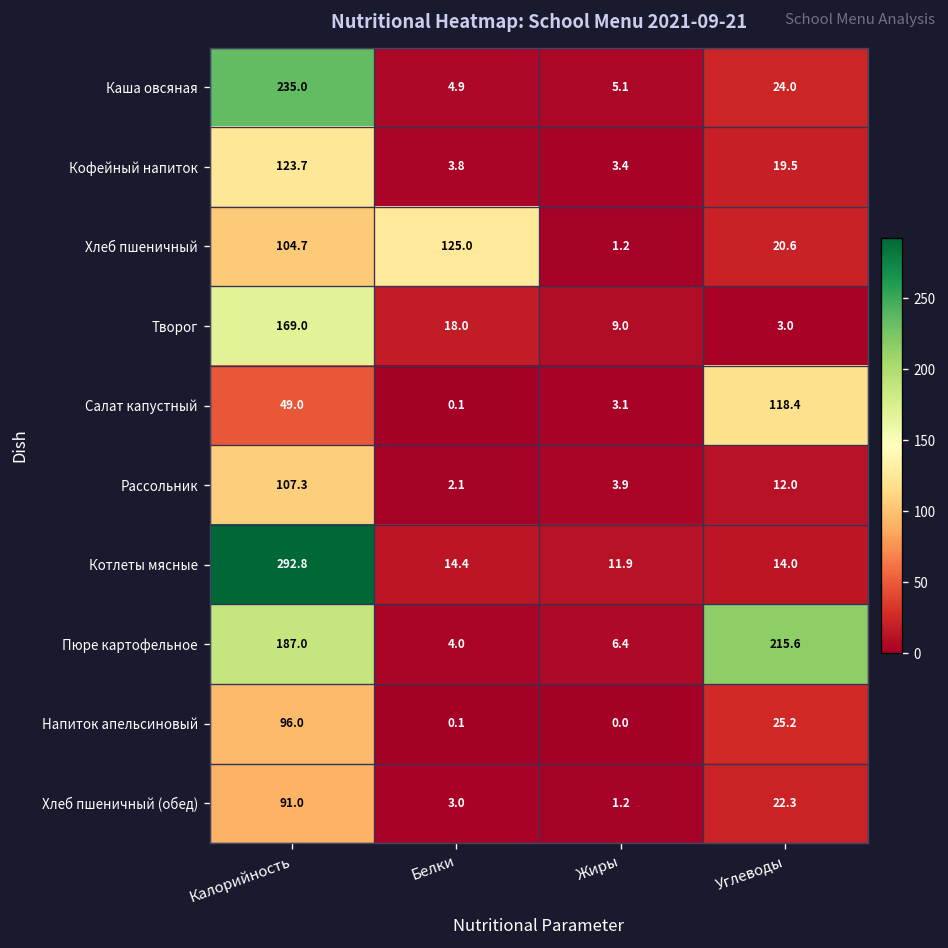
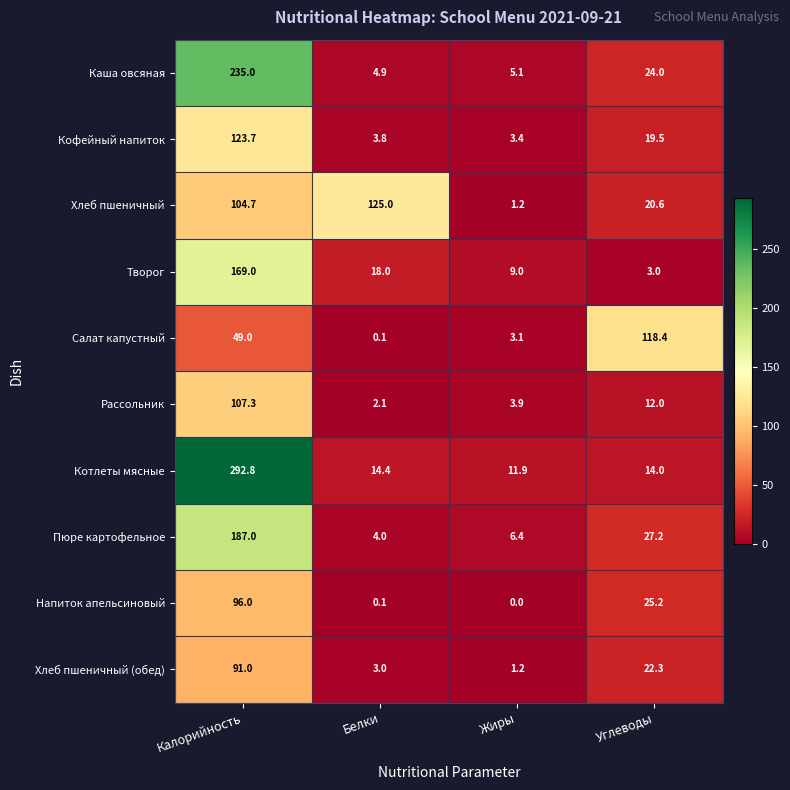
  {
    "Каша овсяная": {
      "Калорийность": 235.0,
      "Белки": 4.9,
      "Жиры": 5.1,
      "Углеводы": 24.0
    },
    "Кофейный напиток": {
      "Калорийность": 123.7,
      "Белки": 3.8,
      "Жиры": 3.4,
      "Углеводы": 19.5
    },
    "Хлеб пшеничный": {
      "Калорийность": 104.7,
      "Белки": 125.0,
      "Жиры": 1.2,
      "Углеводы": 20.6
    },
    "Творог": {
      "Калорийность": 169.0,
      "Белки": 18.0,
      "Жиры": 9.0,
      "Углеводы": 3.0
    },
    "Салат капустный": {
      "Калорийность": 49.0,
      "Белки": 0.1,
      "Жиры": 3.1,
      "Углеводы": 118.4
    },
    "Рассольник": {
      "Калорийность": 107.3,
      "Белки": 2.1,
      "Жиры": 3.9,
      "Углеводы": 12.0
    },
    "Котлеты мясные": {
      "Калорийность": 292.8,
      "Белки": 14.4,
      "Жиры": 11.9,
      "Углеводы": 14.0
    },
    "Пюре картофельное": {
      "Калорийность": 187.0,
      "Белки": 4.0,
      "Жиры": 6.4,
-     "Углеводы": 215.6
+     "Углеводы": 27.2
    },
    "Напиток апельсиновый": {
      "Калорийность": 96.0,
      "Белки": 0.1,
      "Жиры": 0.0,
      "Углеводы": 25.2
    },
    "Хлеб пшеничный (обед)": {
      "Калорийность": 91.0,
      "Белки": 3.0,
      "Жиры": 1.2,
      "Углеводы": 22.3
    }
  }
